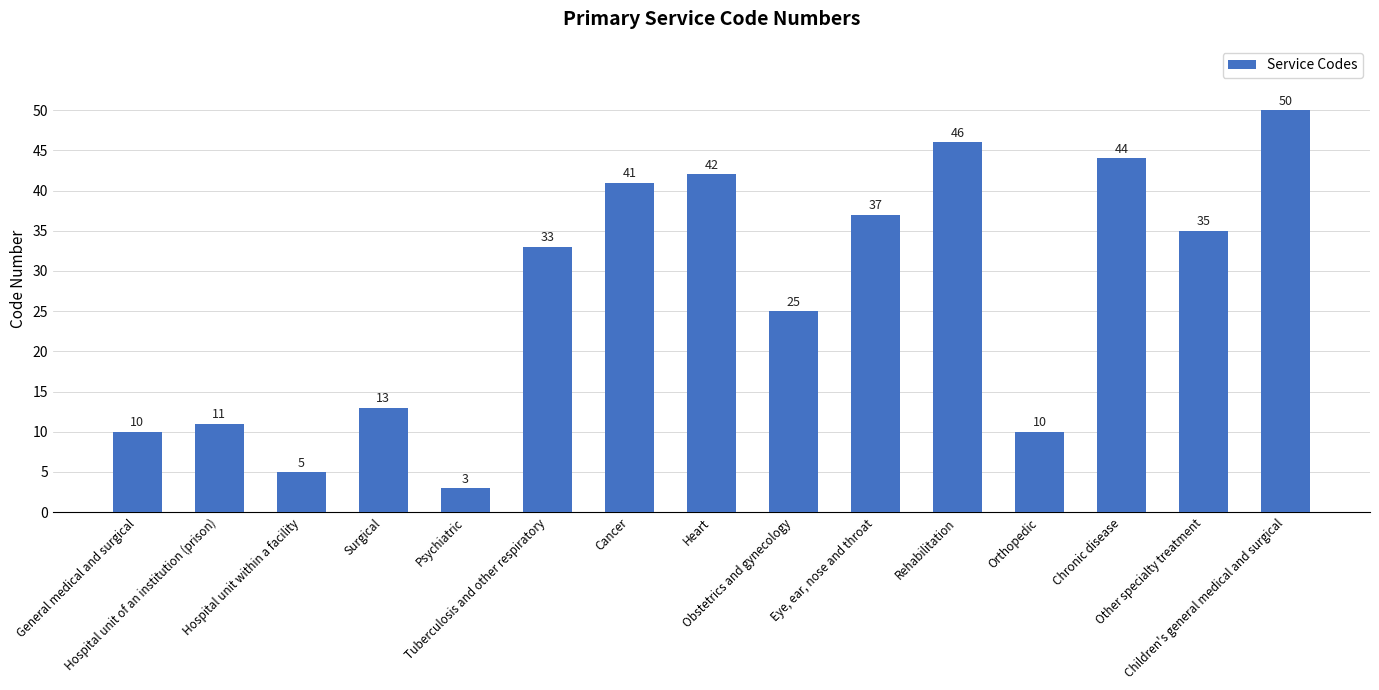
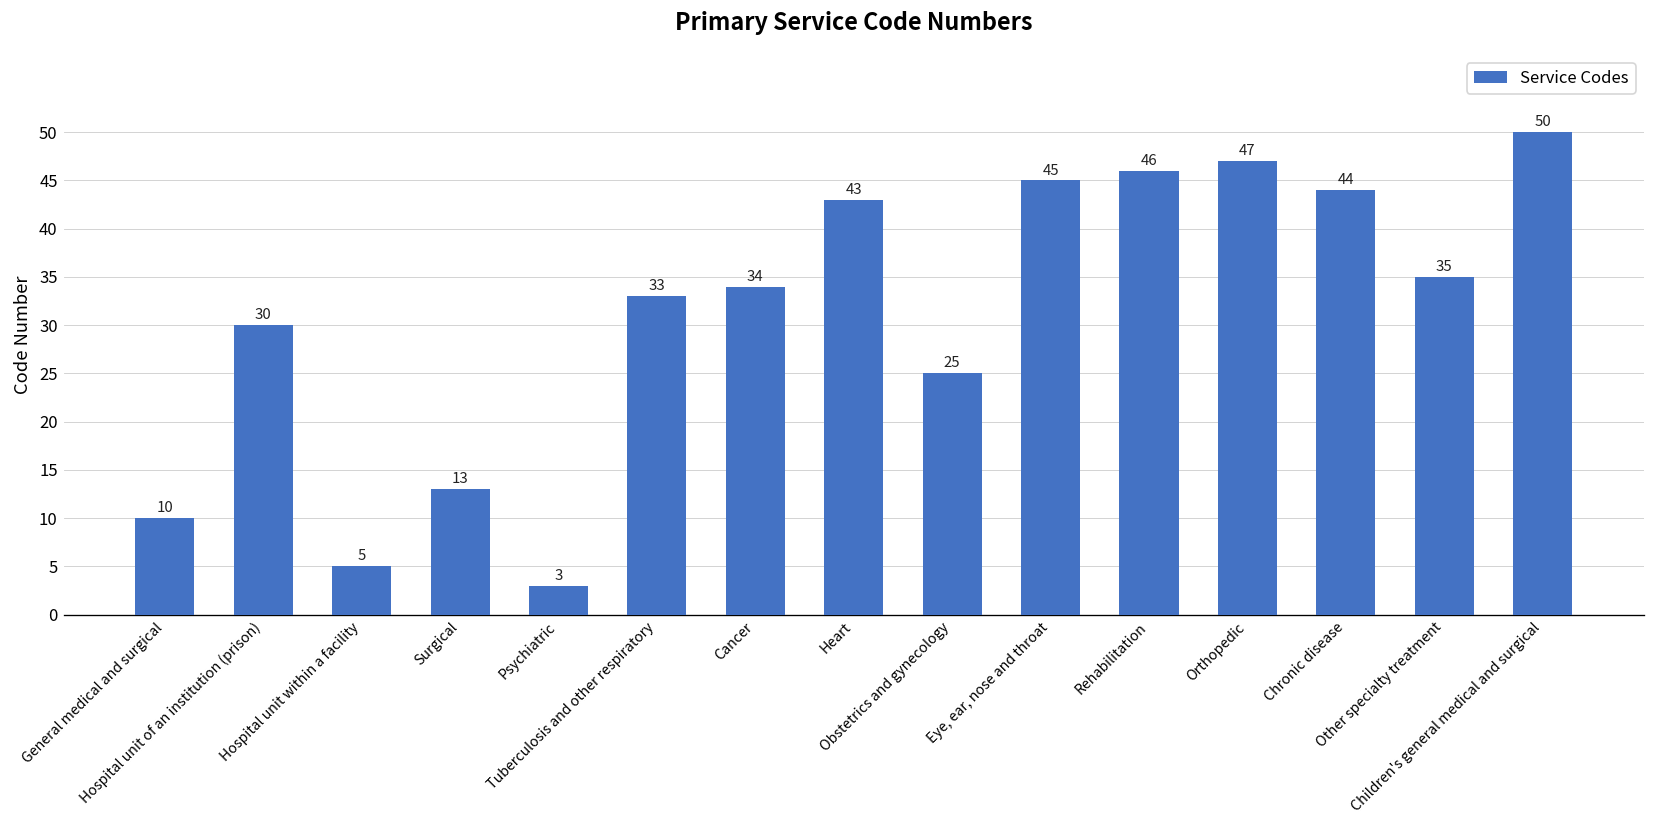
  {
    "General medical and surgical": 10,
-   "Hospital unit of an institution (prison)": 11,
+   "Hospital unit of an institution (prison)": 30,
    "Hospital unit within a facility": 5,
    "Surgical": 13,
    "Psychiatric": 3,
    "Tuberculosis and other respiratory": 33,
-   "Cancer": 41,
-   "Heart": 42,
+   "Cancer": 34,
+   "Heart": 43,
    "Obstetrics and gynecology": 25,
-   "Eye, ear, nose and throat": 37,
+   "Eye, ear, nose and throat": 45,
    "Rehabilitation": 46,
-   "Orthopedic": 10,
+   "Orthopedic": 47,
    "Chronic disease": 44,
    "Other specialty treatment": 35,
    "Children's general medical and surgical": 50
  }
